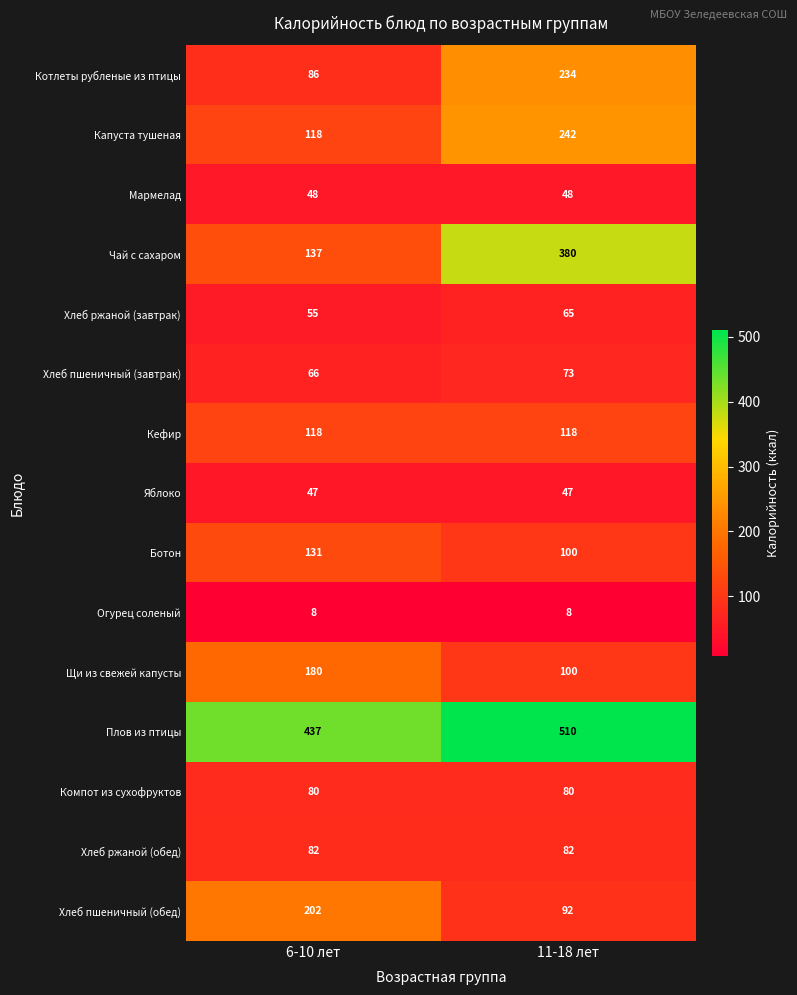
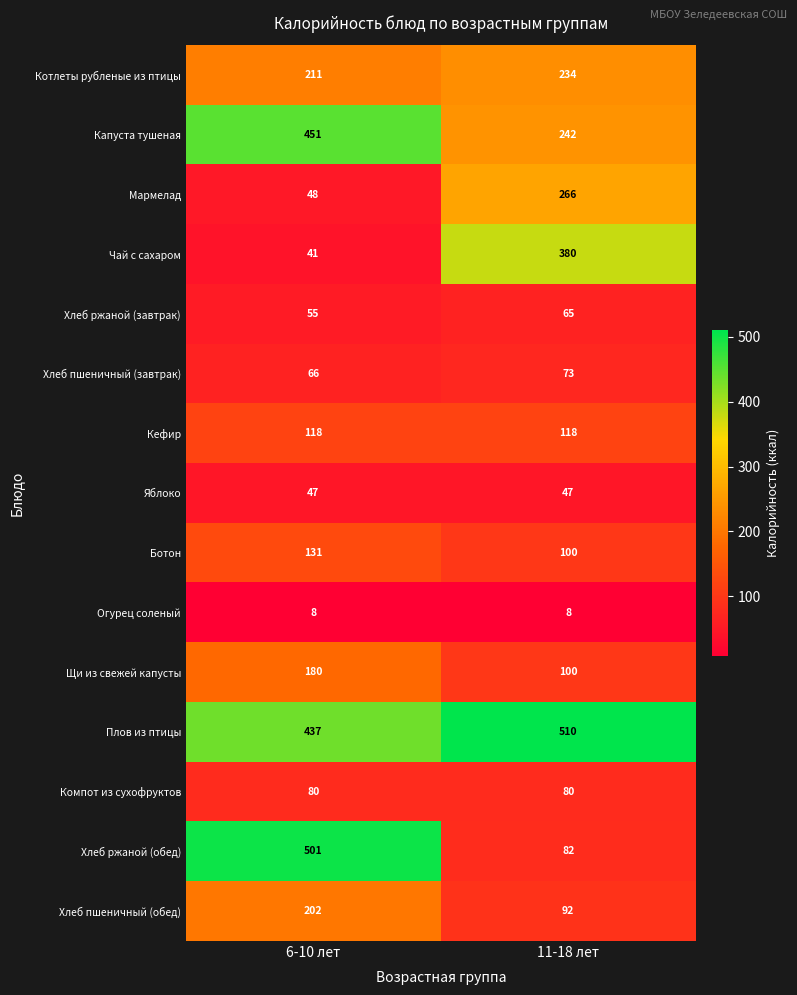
  {
    "Котлеты рубленые из птицы": {
-     "6-10 лет": 86,
+     "6-10 лет": 211,
      "11-18 лет": 234
    },
    "Капуста тушеная": {
-     "6-10 лет": 118,
+     "6-10 лет": 451,
      "11-18 лет": 242
    },
    "Мармелад": {
      "6-10 лет": 48,
-     "11-18 лет": 48
+     "11-18 лет": 266
    },
    "Чай с сахаром": {
-     "6-10 лет": 137,
+     "6-10 лет": 41,
      "11-18 лет": 380
    },
    "Хлеб ржаной (завтрак)": {
      "6-10 лет": 55,
      "11-18 лет": 65
    },
    "Хлеб пшеничный (завтрак)": {
      "6-10 лет": 66,
      "11-18 лет": 73
    },
    "Кефир": {
      "6-10 лет": 118,
      "11-18 лет": 118
    },
    "Яблоко": {
      "6-10 лет": 47,
      "11-18 лет": 47
    },
    "Ботон": {
      "6-10 лет": 131,
      "11-18 лет": 100
    },
    "Огурец соленый": {
      "6-10 лет": 8,
      "11-18 лет": 8
    },
    "Щи из свежей капусты": {
      "6-10 лет": 180,
      "11-18 лет": 100
    },
    "Плов из птицы": {
      "6-10 лет": 437,
      "11-18 лет": 510
    },
    "Компот из сухофруктов": {
      "6-10 лет": 80,
      "11-18 лет": 80
    },
    "Хлеб ржаной (обед)": {
-     "6-10 лет": 82,
+     "6-10 лет": 501,
      "11-18 лет": 82
    },
    "Хлеб пшеничный (обед)": {
      "6-10 лет": 202,
      "11-18 лет": 92
    }
  }
